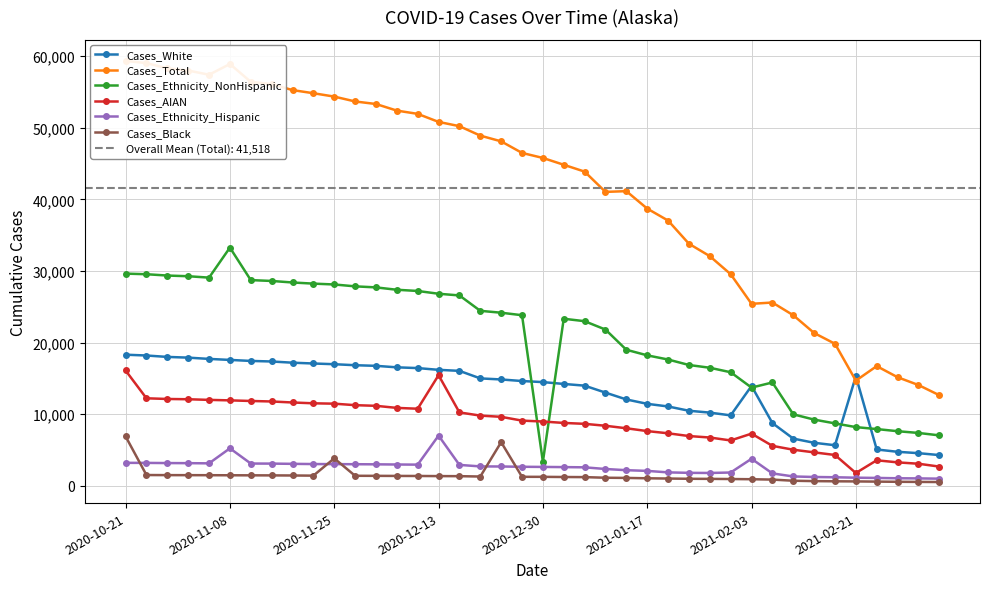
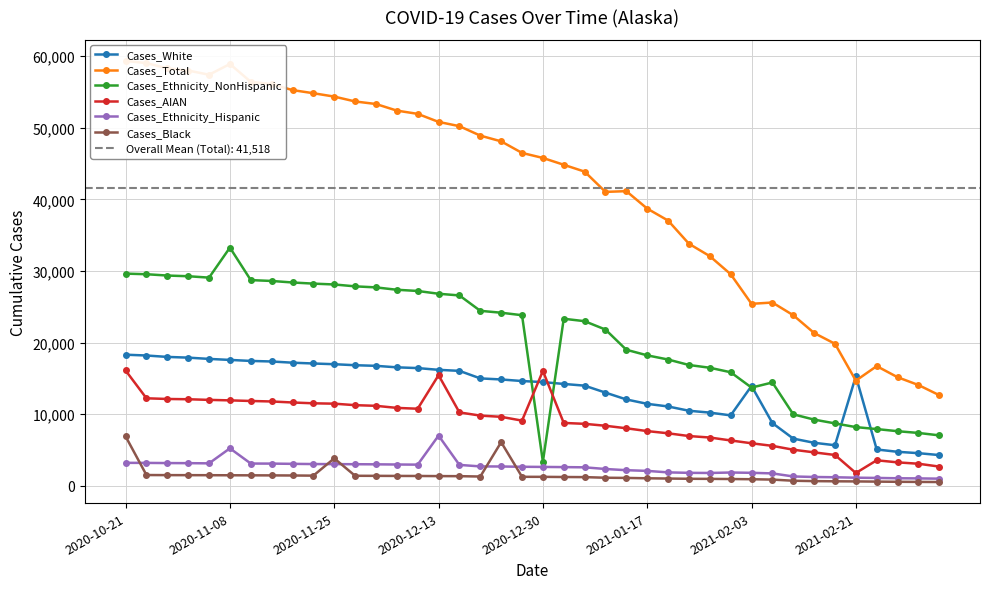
  {
    "Cases_White": {
      "2020-10-21": "18,000",
      "2020-11-08": "18,000",
      "2020-11-25": "17,000",
      "2020-12-13": "16,000",
      "2020-12-30": "14,000",
      "2021-01-17": "11,000",
      "2021-02-21": "15,000"
    },
    "Cases_Total": {
      "2020-11-25": "54,000",
      "2020-12-13": "51,000",
      "2020-12-30": "46,000",
      "2021-01-17": "39,000",
      "2021-02-03": "25,000",
      "2021-02-21": "15,000"
    },
    "Cases_Ethnicity_NonHispanic": {
      "2020-10-21": "30,000",
      "2020-11-08": "33,000",
      "2020-11-25": "28,000",
      "2020-12-13": "27,000",
      "2020-12-30": "3,000",
      "2021-01-17": "18,000",
      "2021-02-21": "8,000"
    },
    "Cases_AIAN": {
      "2020-10-21": "16,000",
      "2020-11-08": "12,000",
      "2020-11-25": "11,000",
      "2020-12-13": "15,000",
-     "2020-12-30": "9,000",
+     "2020-12-30": "16,000",
      "2021-01-17": "8,000",
-     "2021-02-03": "7,000",
+     "2021-02-03": "6,000",
      "2021-02-21": "2,000"
    },
    "Cases_Ethnicity_Hispanic": {
      "2020-10-21": "3,000",
      "2020-11-08": "5,000",
      "2020-11-25": "3,000",
      "2020-12-13": "7,000",
      "2020-12-30": "3,000",
      "2021-01-17": "2,000",
-     "2021-02-03": "4,000",
+     "2021-02-03": "2,000",
      "2021-02-21": "1,000"
    },
    "Cases_Black": {
      "2020-10-21": "7,000",
      "2020-11-08": "1,000",
      "2020-11-25": "4,000",
      "2020-12-13": "1,000",
      "2020-12-30": "1,000",
      "2021-01-17": "1,000",
      "2021-02-03": "1,000",
      "2021-02-21": "1,000"
    }
  }
